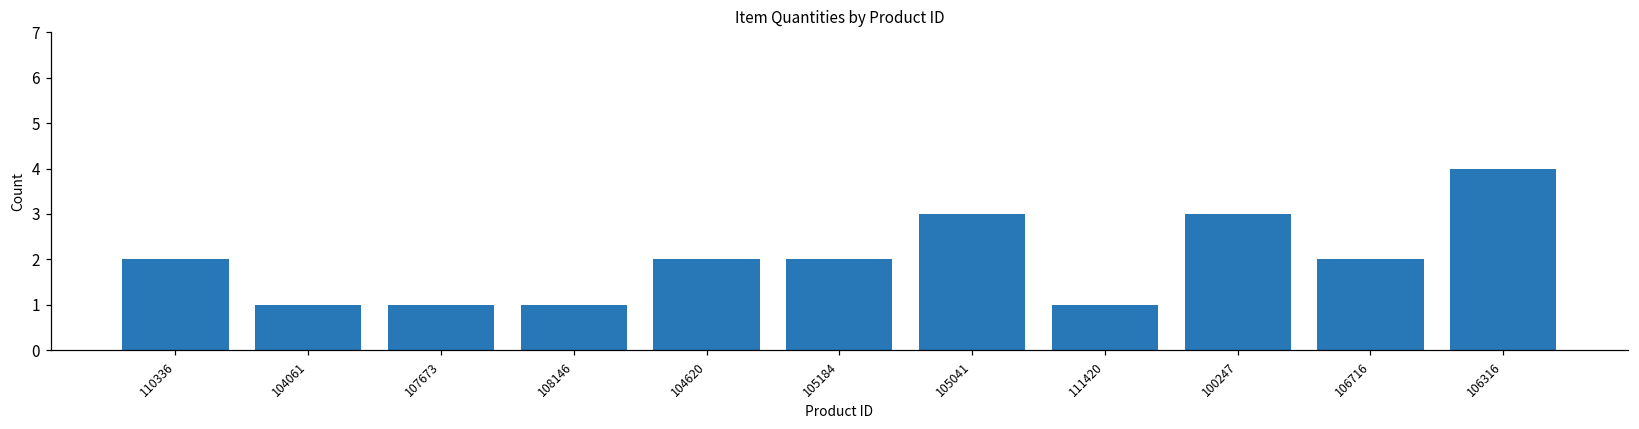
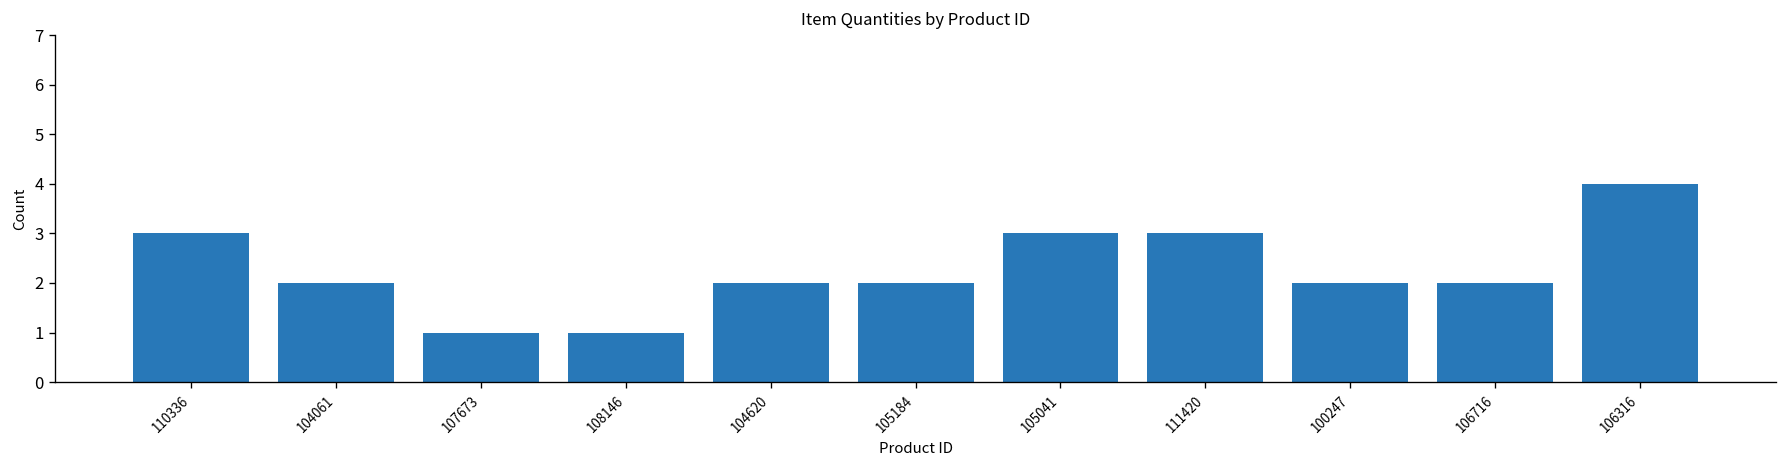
  {
-   "110336": 2,
-   "104061": 1,
+   "110336": 3,
+   "104061": 2,
    "107673": 1,
    "108146": 1,
    "104620": 2,
    "105184": 2,
    "105041": 3,
-   "111420": 1,
-   "100247": 3,
+   "111420": 3,
+   "100247": 2,
    "106716": 2,
    "106316": 4
  }
